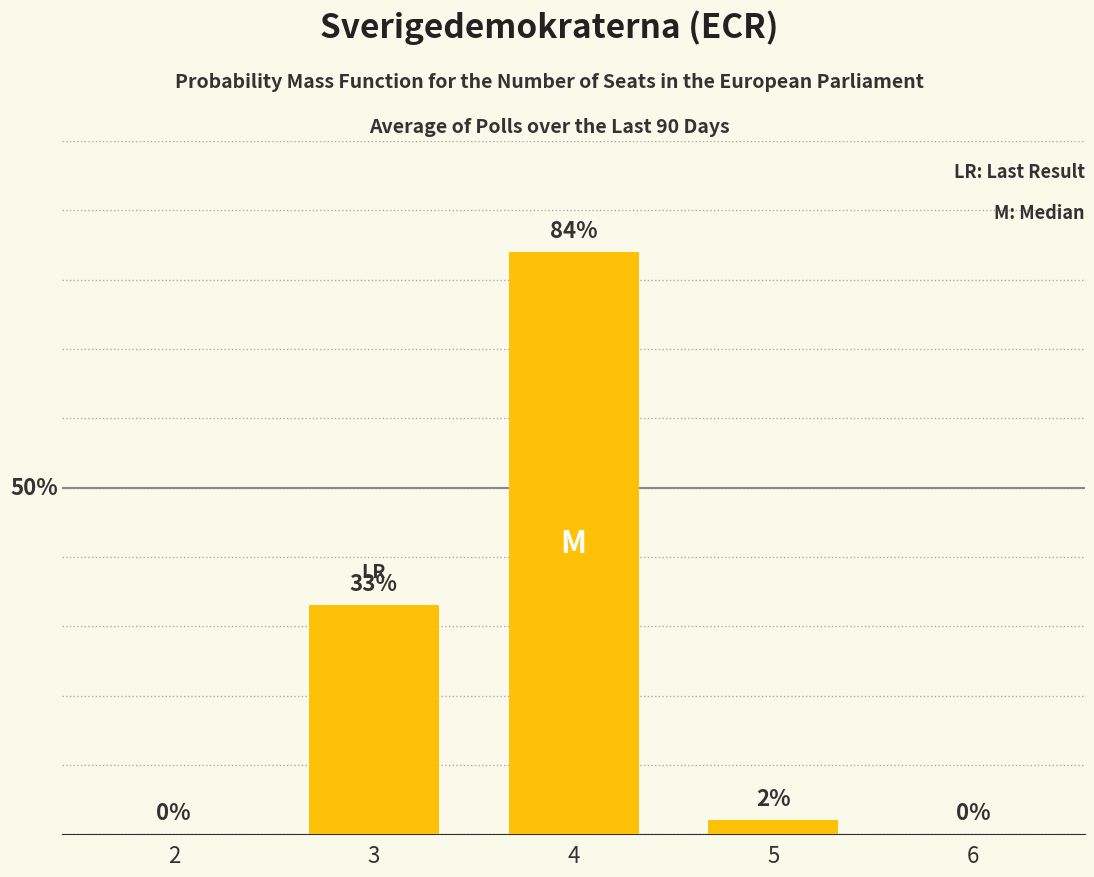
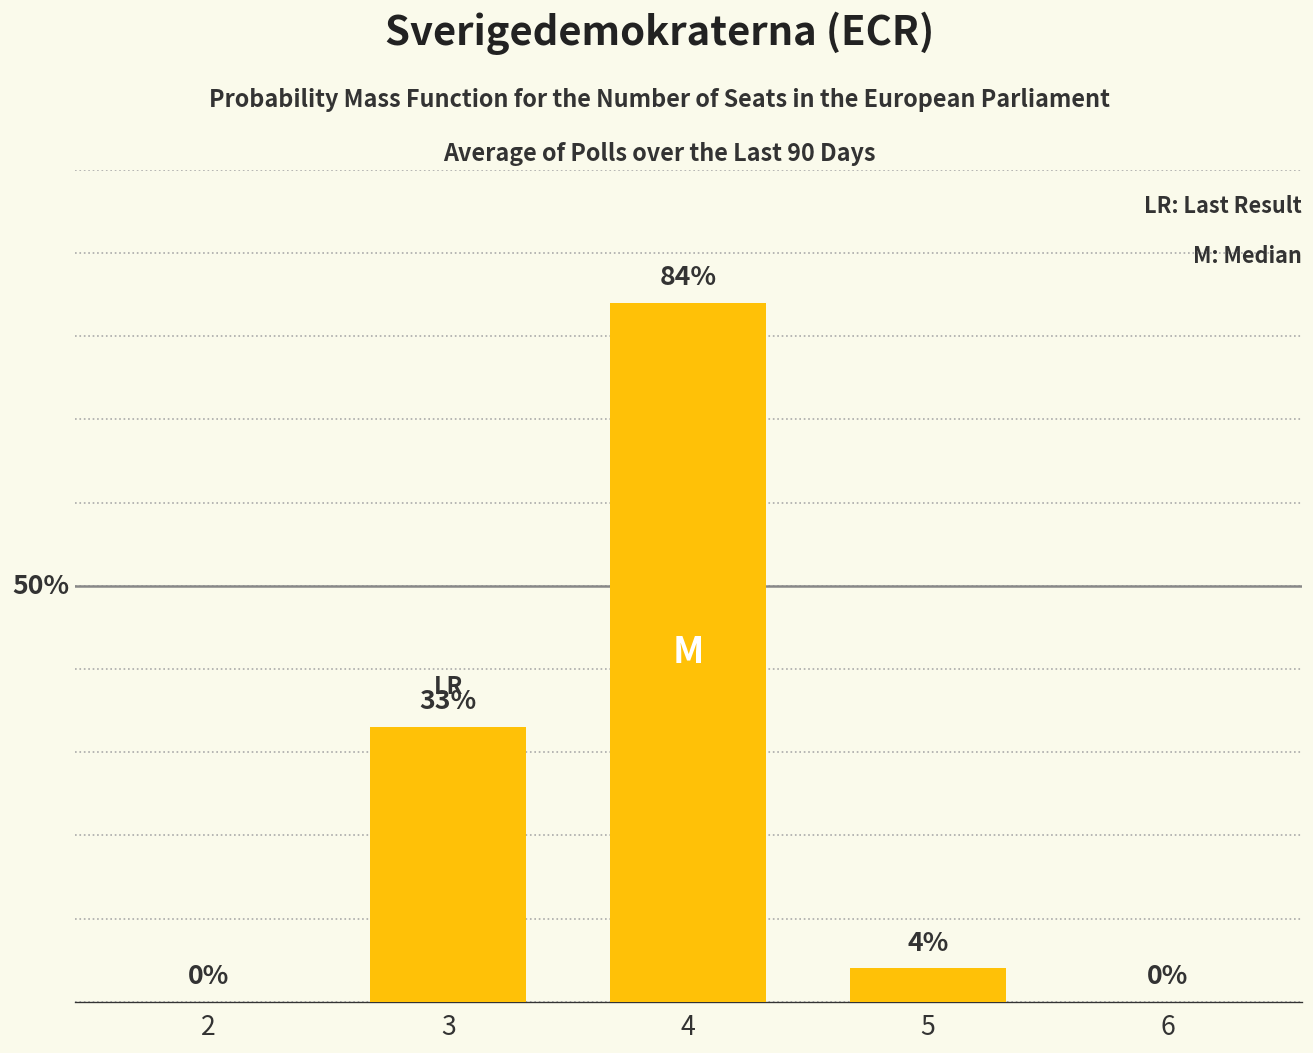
  {
    "2": "0%",
    "4": "84%",
-   "5": "2%",
+   "5": "4%",
    "6": "0%"
  }
